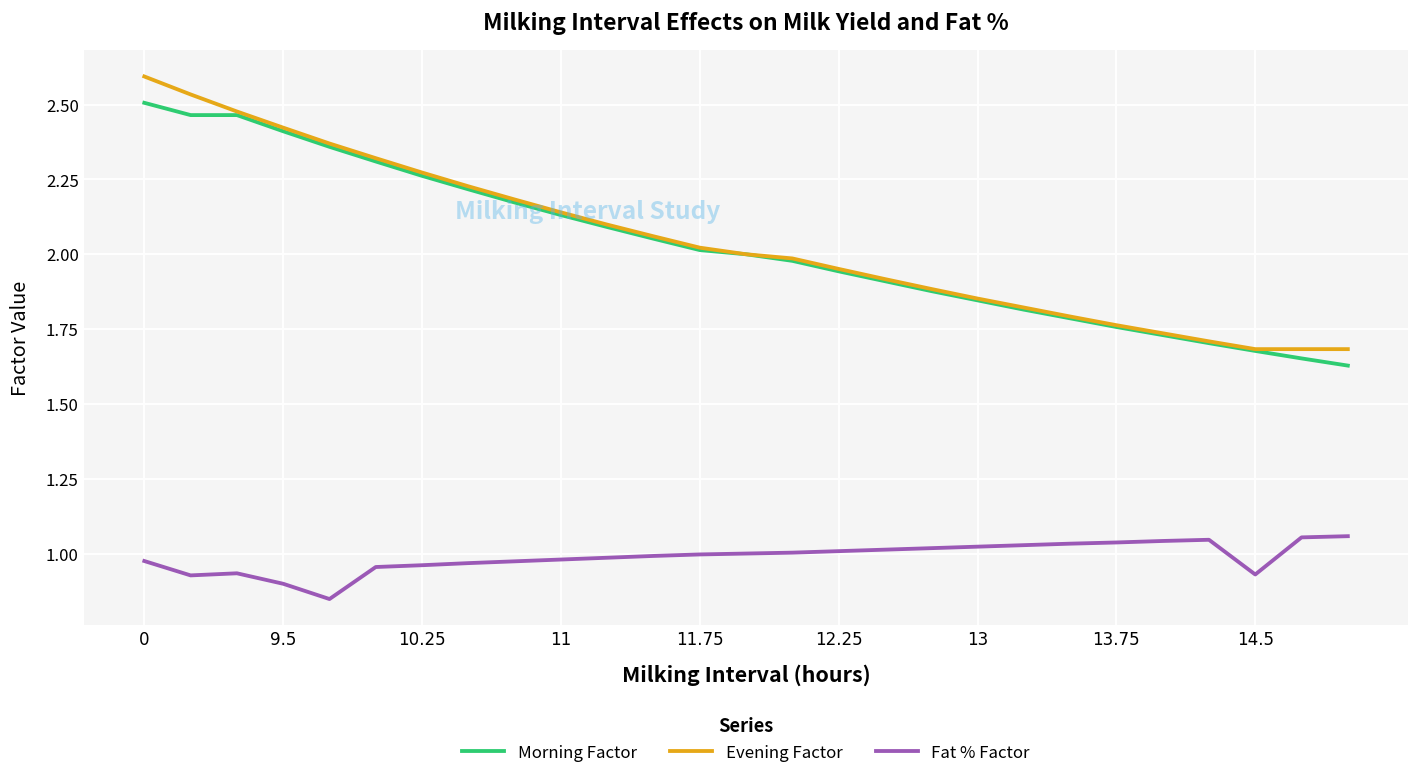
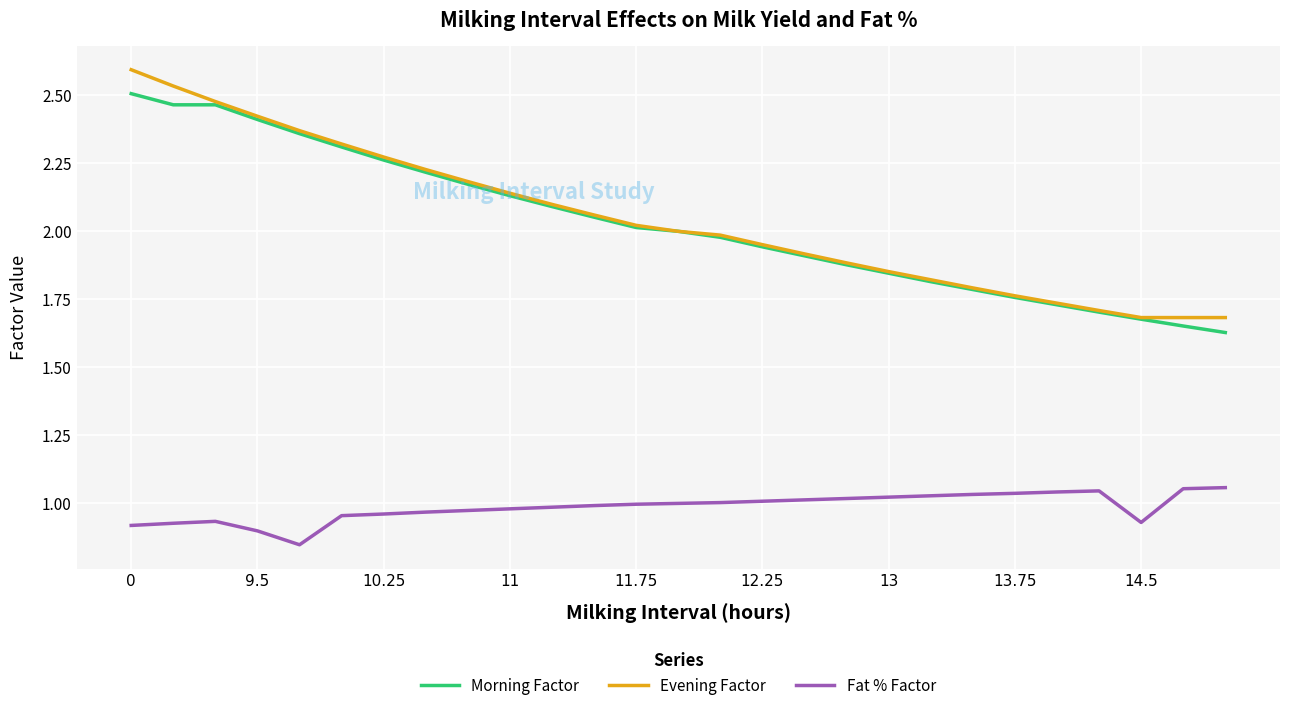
  {
    "Morning Factor": {
      "0": 2.51,
      "9.5": 2.41,
      "10.25": 2.26
    },
    "Evening Factor": {
      "0": 2.59,
      "9.5": 2.42,
      "10.25": 2.27
    },
    "Fat % Factor": {
-     "0": 0.98,
+     "0": 0.92,
      "9.5": 0.90,
      "10.25": 0.96,
      "11": 0.98,
      "11.75": 1.00,
      "12.25": 1.01,
      "13": 1.02,
      "13.75": 1.04,
      "14.5": 0.93
    }
  }
